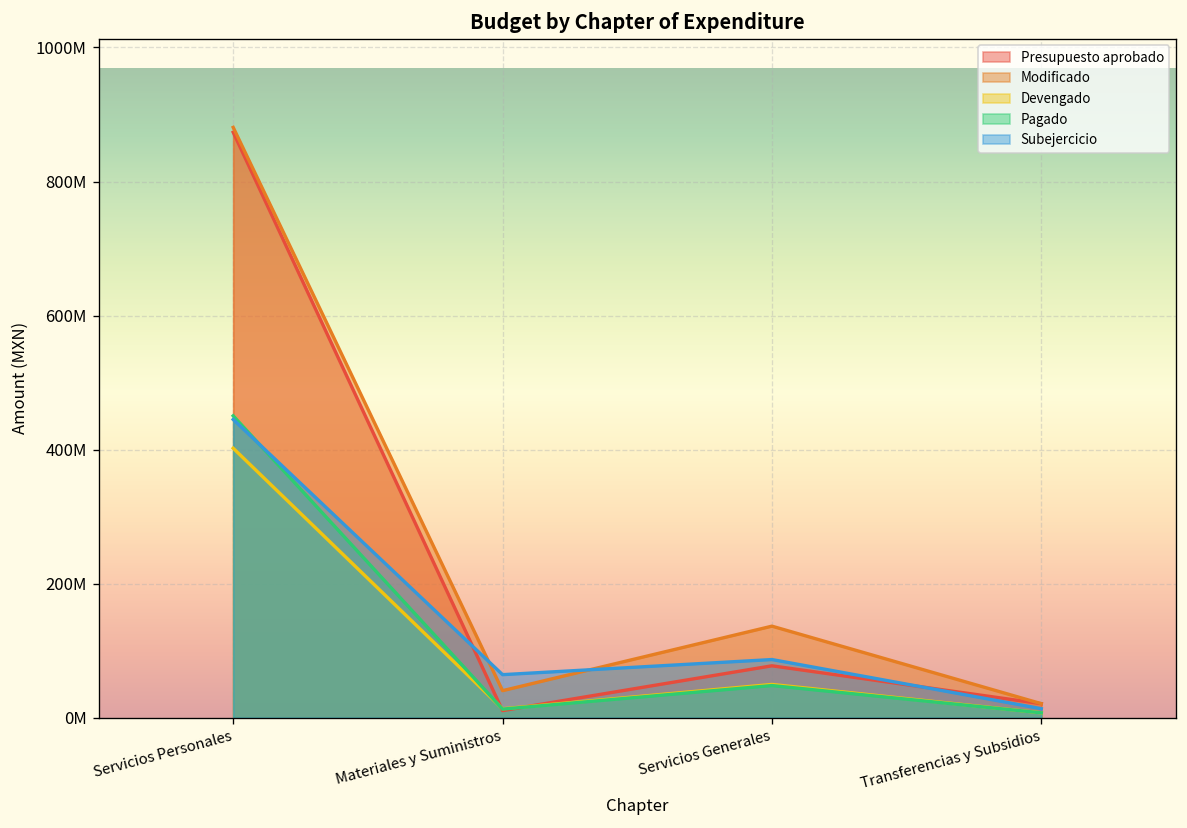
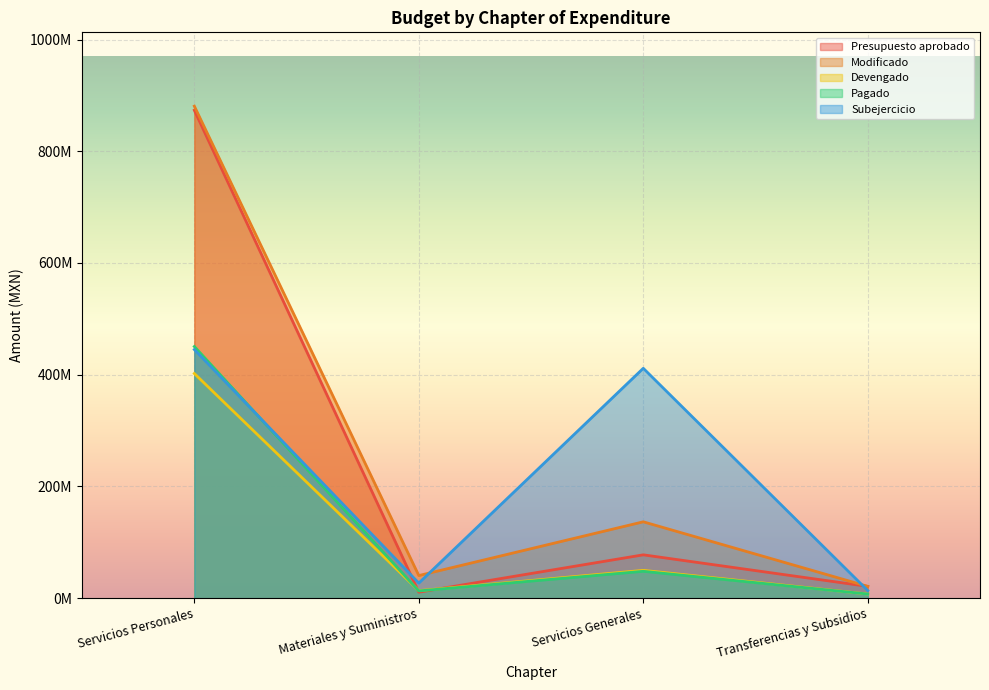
  {
    "Pagado": {
      "Servicios Personales": 450000000
    },
    "Subejercicio": {
      "Servicios Personales": 450000000,
-     "Materiales y Suministros": 60000000,
-     "Servicios Generales": 90000000,
+     "Materiales y Suministros": 30000000,
+     "Servicios Generales": 410000000,
      "Transferencias y Subsidios": 10000000
    }
  }
